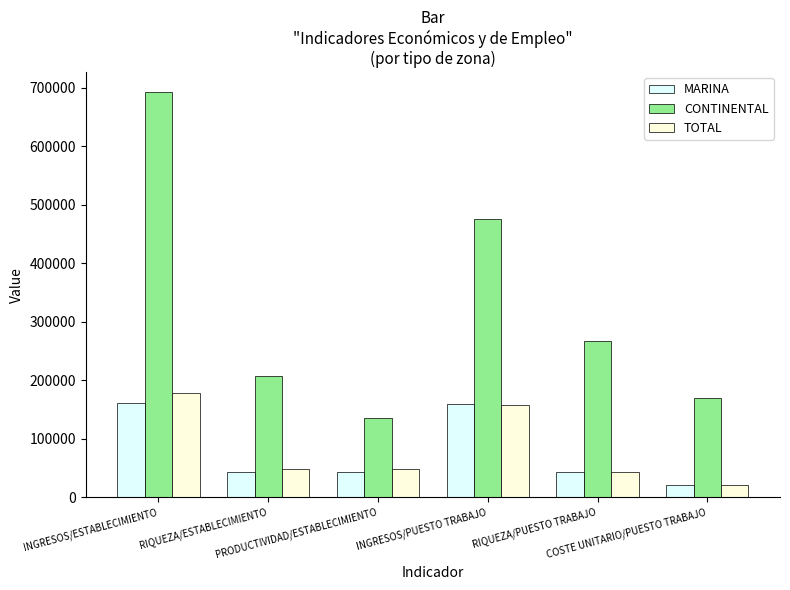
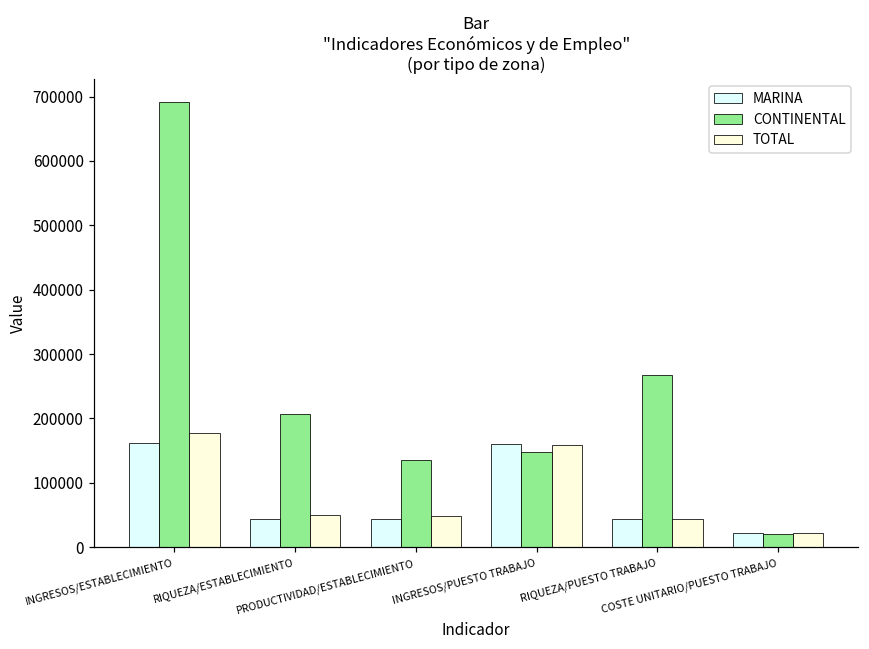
  {
    "CONTINENTAL": {
      "INGRESOS/ESTABLECIMIENTO": 690000,
      "RIQUEZA/ESTABLECIMIENTO": 210000,
      "PRODUCTIVIDAD/ESTABLECIMIENTO": 140000,
-     "INGRESOS/PUESTO TRABAJO": 480000,
+     "INGRESOS/PUESTO TRABAJO": 150000,
      "RIQUEZA/PUESTO TRABAJO": 270000,
-     "COSTE UNITARIO/PUESTO TRABAJO": 170000
+     "COSTE UNITARIO/PUESTO TRABAJO": 20000
    }
  }
